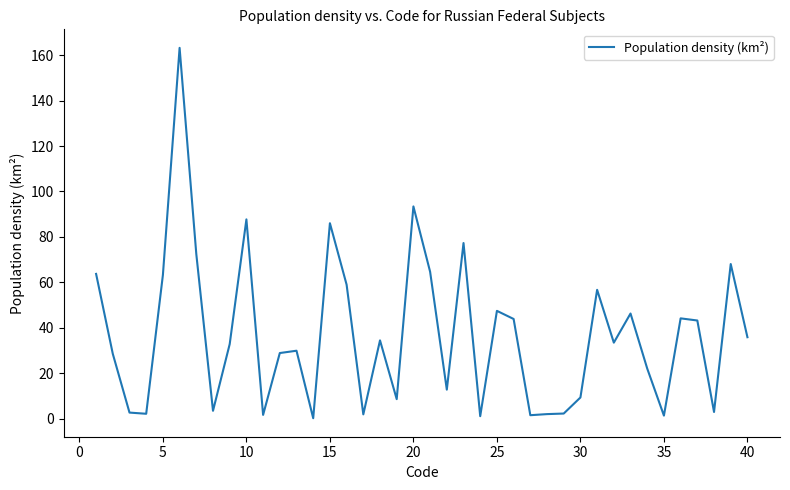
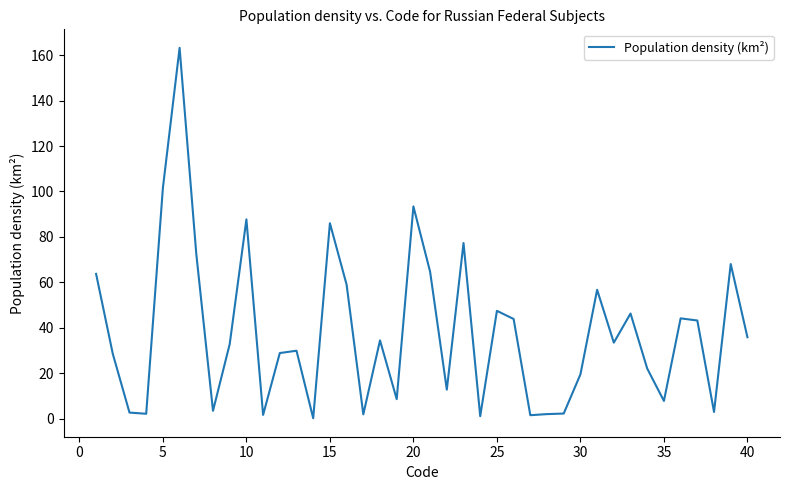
  {
-   "5": 63,
+   "5": 102,
    "10": 88,
    "15": 86,
    "20": 93,
    "25": 48,
-   "30": 9,
-   "35": 1,
+   "30": 20,
+   "35": 8,
    "40": 36
  }
